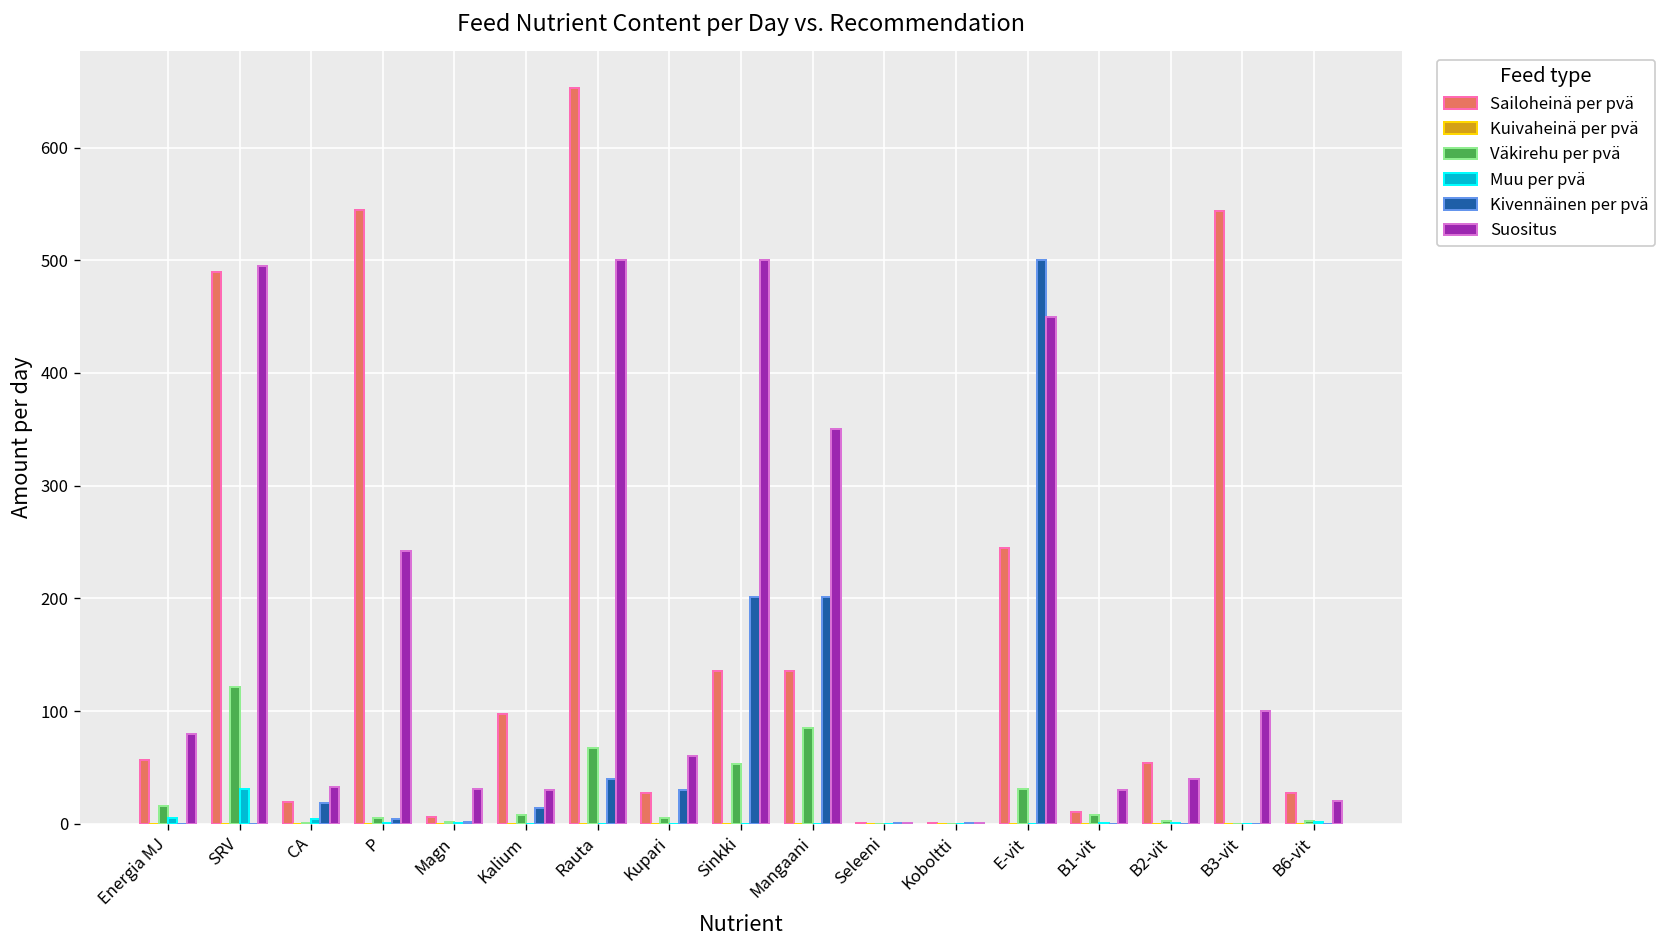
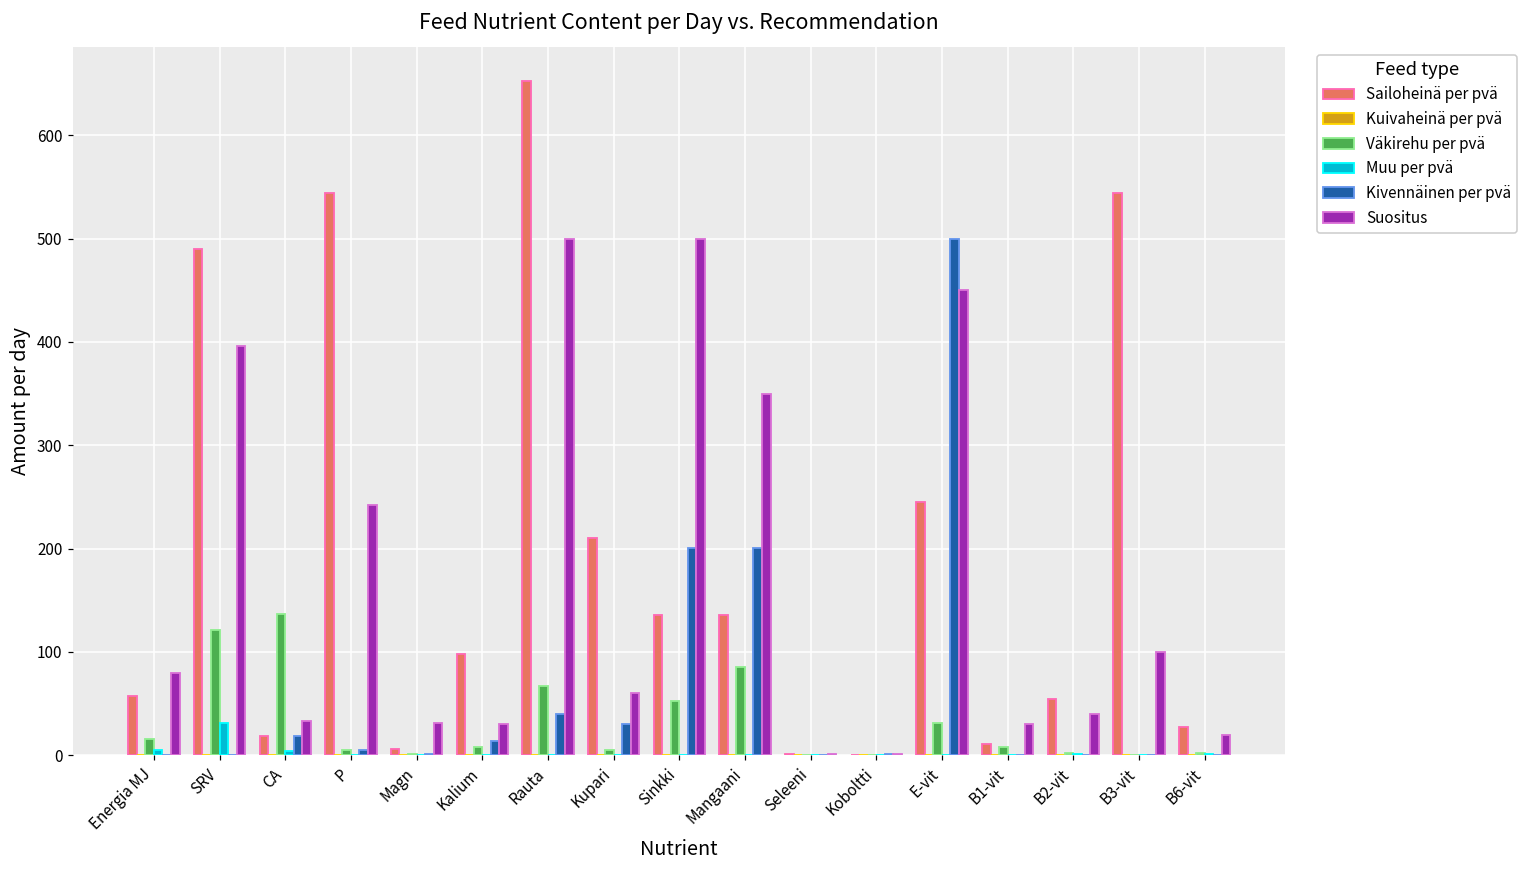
  {
    "Sailoheinä per pvä": {
      "Energia MJ": 60,
      "SRV": 490,
      "CA": 20,
      "P": 540,
      "Magn": 10,
      "Kalium": 100,
      "Rauta": 650,
-     "Kupari": 30,
+     "Kupari": 210,
      "Sinkki": 140,
      "Mangaani": 140,
      "E-vit": 240,
      "B1-vit": 10,
      "B2-vit": 50,
      "B3-vit": 540,
      "B6-vit": 30
    },
    "Kuivaheinä per pvä": {
      "Energia MJ": 0,
      "SRV": 0,
      "CA": 0,
      "P": 0,
      "Magn": 0,
      "Kalium": 0,
      "Rauta": 0,
      "Kupari": 0,
      "Sinkki": 0,
      "Mangaani": 0,
      "Seleeni": 0,
      "Koboltti": 0,
      "E-vit": 0,
      "B1-vit": 0,
      "B2-vit": 0,
      "B3-vit": 0,
      "B6-vit": 0
    },
    "Väkirehu per pvä": {
      "Energia MJ": 20,
      "SRV": 120,
-     "CA": 0,
+     "CA": 140,
      "P": 10,
      "Kalium": 10,
      "Rauta": 70,
      "Kupari": 10,
      "Sinkki": 50,
      "Mangaani": 90,
      "E-vit": 30,
      "B1-vit": 10,
      "B3-vit": 0
    },
    "Muu per pvä": {
      "Energia MJ": 10,
      "SRV": 30,
      "CA": 0,
      "Kalium": 0,
      "Rauta": 0,
      "Kupari": 0,
      "Sinkki": 0,
      "Mangaani": 0,
      "Seleeni": 0,
      "Koboltti": 0,
      "E-vit": 0,
      "B3-vit": 0
    },
    "Kivennäinen per pvä": {
      "Energia MJ": 0,
      "SRV": 0,
      "CA": 20,
      "P": 0,
      "Kalium": 10,
      "Rauta": 40,
      "Kupari": 30,
      "Sinkki": 200,
      "Mangaani": 200,
      "E-vit": 500,
      "B1-vit": 0,
      "B2-vit": 0,
      "B3-vit": 0,
      "B6-vit": 0
    },
    "Suositus": {
      "Energia MJ": 80,
-     "SRV": 500,
+     "SRV": 400,
      "CA": 30,
      "P": 240,
      "Magn": 30,
      "Kalium": 30,
      "Rauta": 500,
      "Kupari": 60,
      "Sinkki": 500,
      "Mangaani": 350,
      "E-vit": 450,
      "B1-vit": 30,
      "B2-vit": 40,
      "B3-vit": 100,
      "B6-vit": 20
    }
  }
